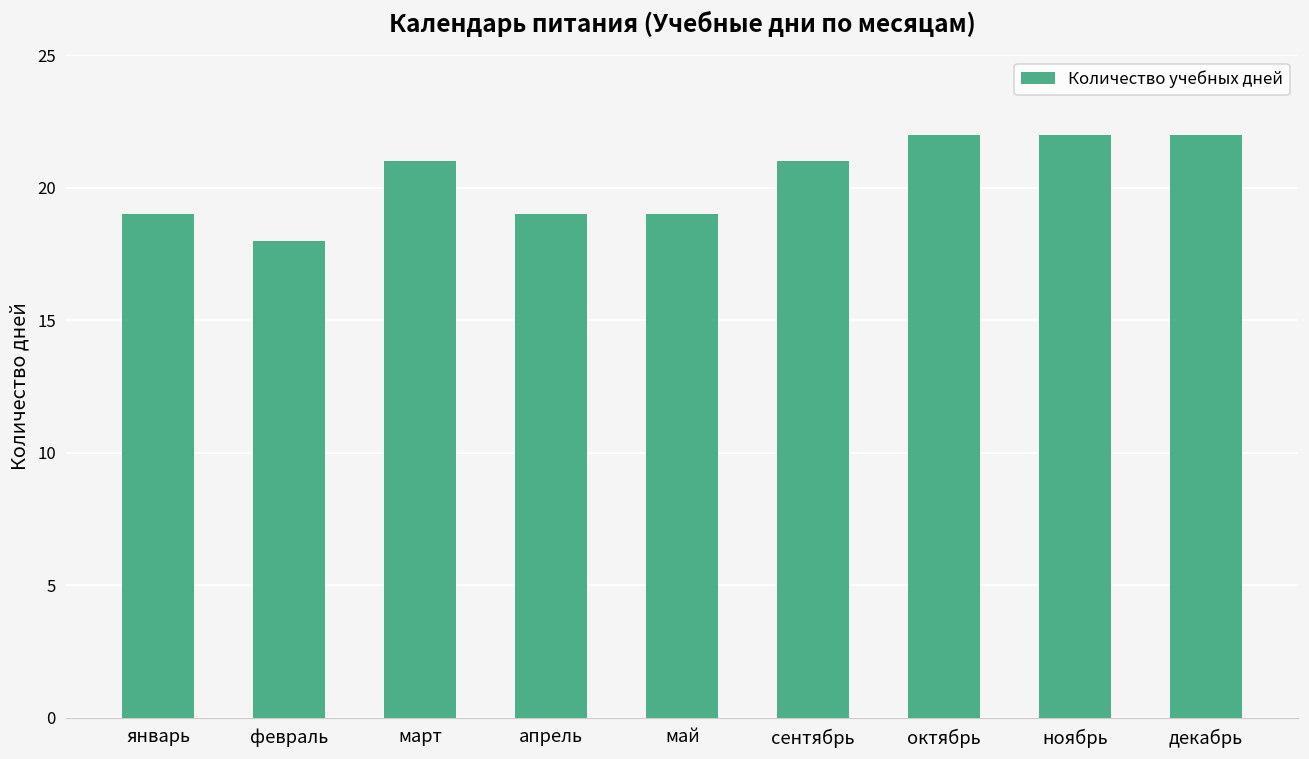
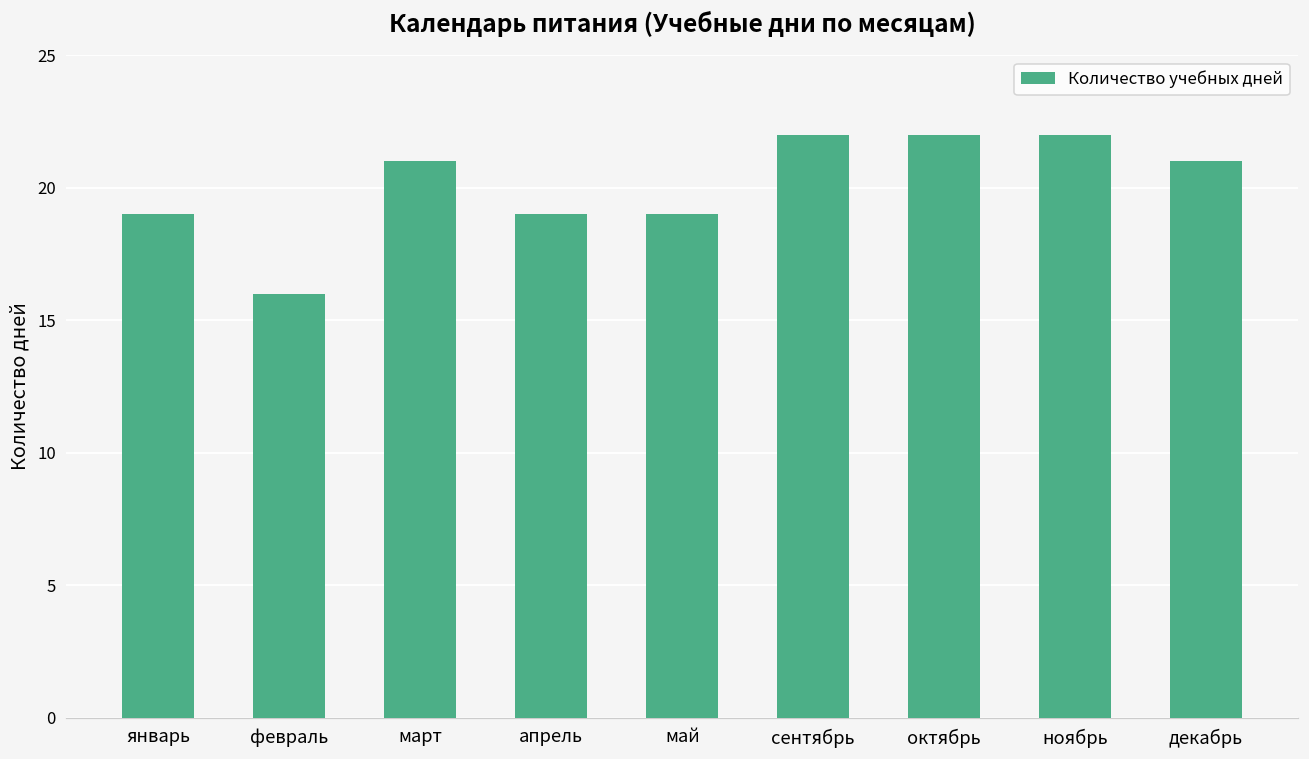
  {
    "январь": 19,
-   "февраль": 18,
+   "февраль": 16,
    "март": 21,
    "апрель": 19,
    "май": 19,
-   "сентябрь": 21,
+   "сентябрь": 22,
    "октябрь": 22,
    "ноябрь": 22,
-   "декабрь": 22
+   "декабрь": 21
  }
